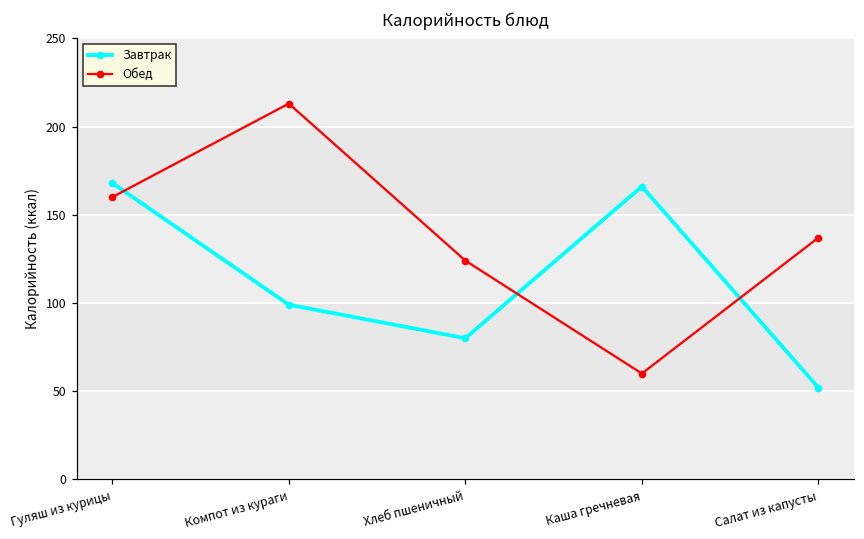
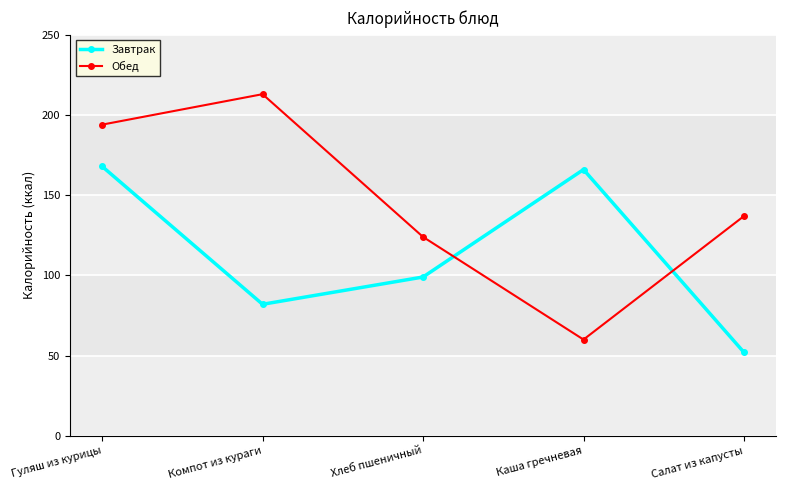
  {
    "Завтрак": {
      "Гуляш из курицы": 168,
-     "Компот из кураги": 99,
-     "Хлеб пшеничный": 80,
+     "Компот из кураги": 82,
+     "Хлеб пшеничный": 99,
      "Каша гречневая": 166,
      "Салат из капусты": 52
    },
    "Обед": {
-     "Гуляш из курицы": 160,
+     "Гуляш из курицы": 194,
      "Компот из кураги": 213,
      "Хлеб пшеничный": 124,
      "Каша гречневая": 60,
      "Салат из капусты": 137
    }
  }
